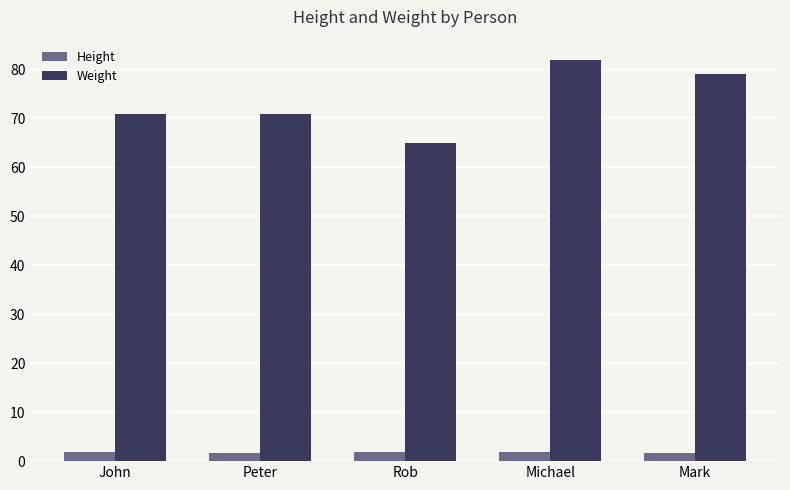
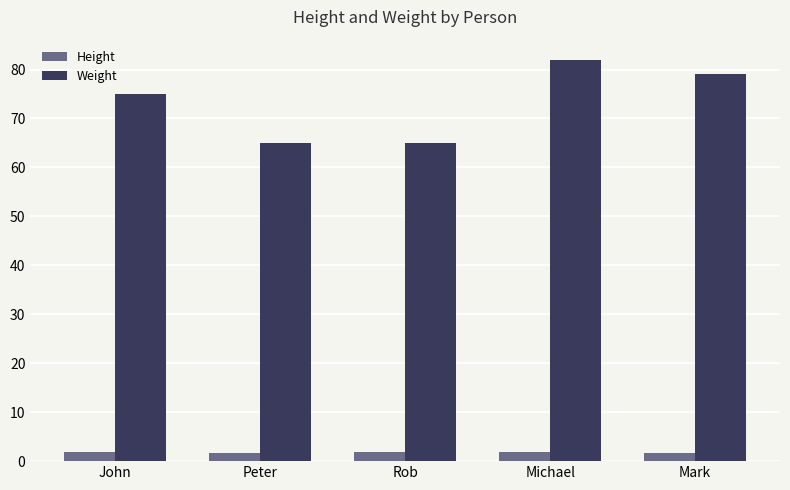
  {
    "Height": {
      "John": 2,
      "Peter": 2,
      "Rob": 2,
      "Michael": 2,
      "Mark": 2
    },
    "Weight": {
-     "John": 71,
-     "Peter": 71,
+     "John": 75,
+     "Peter": 65,
      "Rob": 65,
      "Michael": 82,
      "Mark": 79
    }
  }
